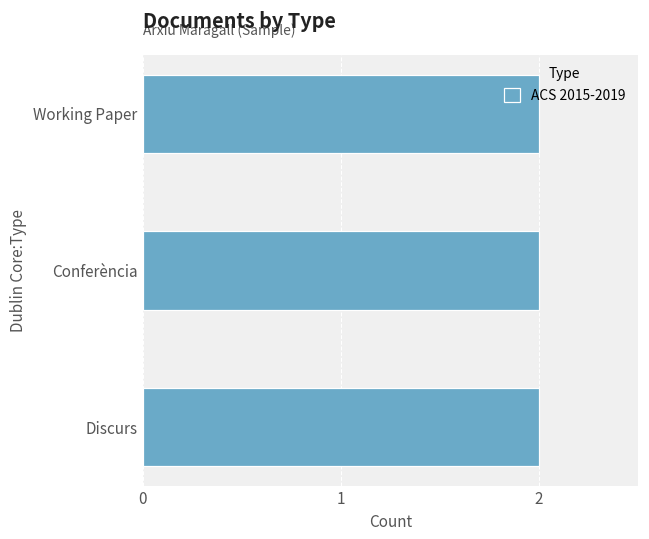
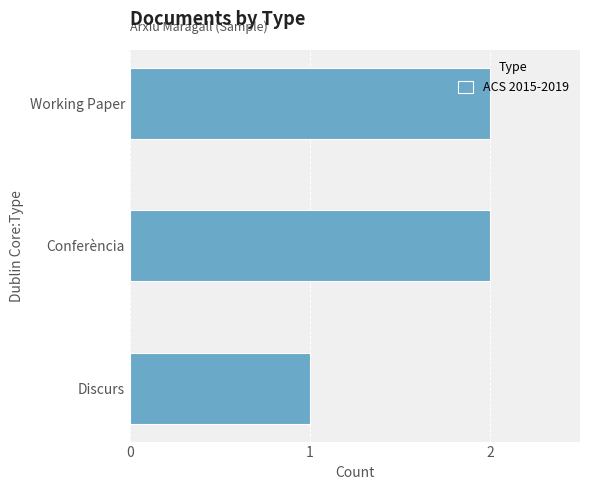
  {
    "Working Paper": 2,
    "Conferència": 2,
-   "Discurs": 2
+   "Discurs": 1
  }
